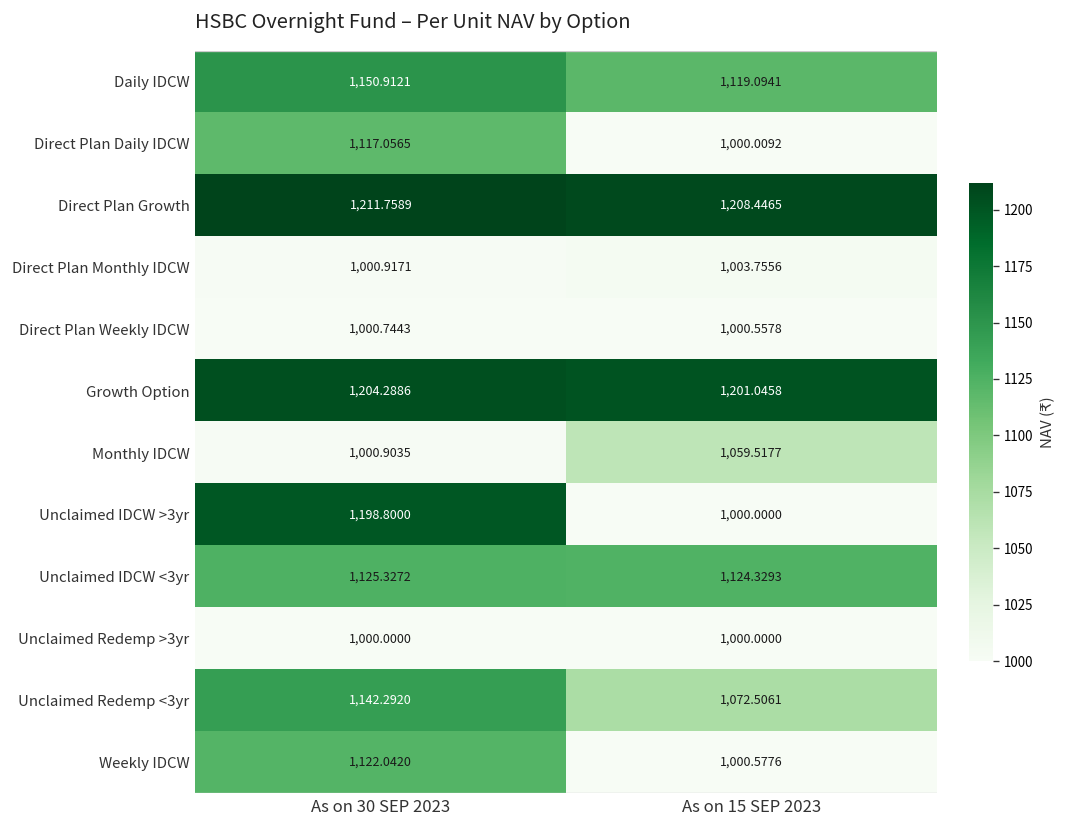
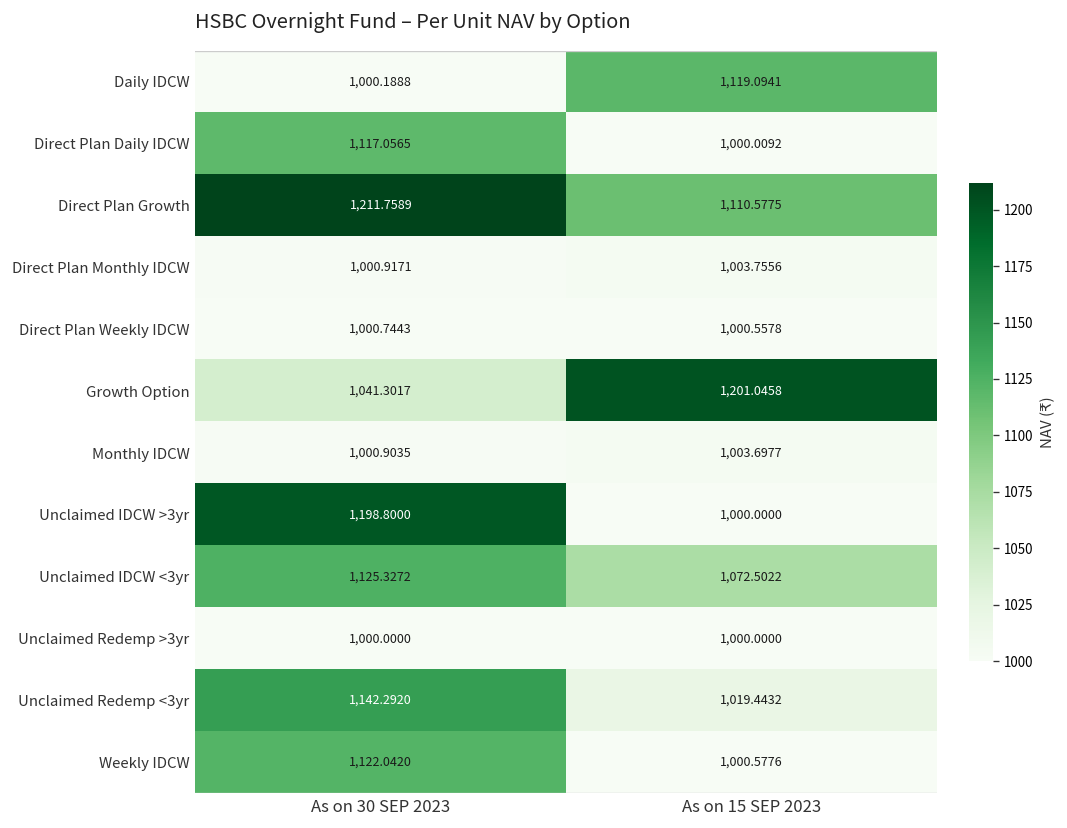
  {
    "Daily IDCW": {
-     "As on 30 SEP 2023": "1,150.9121",
+     "As on 30 SEP 2023": "1,000.1888",
      "As on 15 SEP 2023": "1,119.0941"
    },
    "Direct Plan Daily IDCW": {
      "As on 30 SEP 2023": "1,117.0565",
      "As on 15 SEP 2023": "1,000.0092"
    },
    "Direct Plan Growth": {
      "As on 30 SEP 2023": "1,211.7589",
-     "As on 15 SEP 2023": "1,208.4465"
+     "As on 15 SEP 2023": "1,110.5775"
    },
    "Direct Plan Monthly IDCW": {
      "As on 30 SEP 2023": "1,000.9171",
      "As on 15 SEP 2023": "1,003.7556"
    },
    "Direct Plan Weekly IDCW": {
      "As on 30 SEP 2023": "1,000.7443",
      "As on 15 SEP 2023": "1,000.5578"
    },
    "Growth Option": {
-     "As on 30 SEP 2023": "1,204.2886",
+     "As on 30 SEP 2023": "1,041.3017",
      "As on 15 SEP 2023": "1,201.0458"
    },
    "Monthly IDCW": {
      "As on 30 SEP 2023": "1,000.9035",
-     "As on 15 SEP 2023": "1,059.5177"
+     "As on 15 SEP 2023": "1,003.6977"
    },
    "Unclaimed IDCW >3yr": {
      "As on 30 SEP 2023": "1,198.8000",
      "As on 15 SEP 2023": "1,000.0000"
    },
    "Unclaimed IDCW <3yr": {
      "As on 30 SEP 2023": "1,125.3272",
-     "As on 15 SEP 2023": "1,124.3293"
+     "As on 15 SEP 2023": "1,072.5022"
    },
    "Unclaimed Redemp >3yr": {
      "As on 30 SEP 2023": "1,000.0000",
      "As on 15 SEP 2023": "1,000.0000"
    },
    "Unclaimed Redemp <3yr": {
      "As on 30 SEP 2023": "1,142.2920",
-     "As on 15 SEP 2023": "1,072.5061"
+     "As on 15 SEP 2023": "1,019.4432"
    },
    "Weekly IDCW": {
      "As on 30 SEP 2023": "1,122.0420",
      "As on 15 SEP 2023": "1,000.5776"
    }
  }
